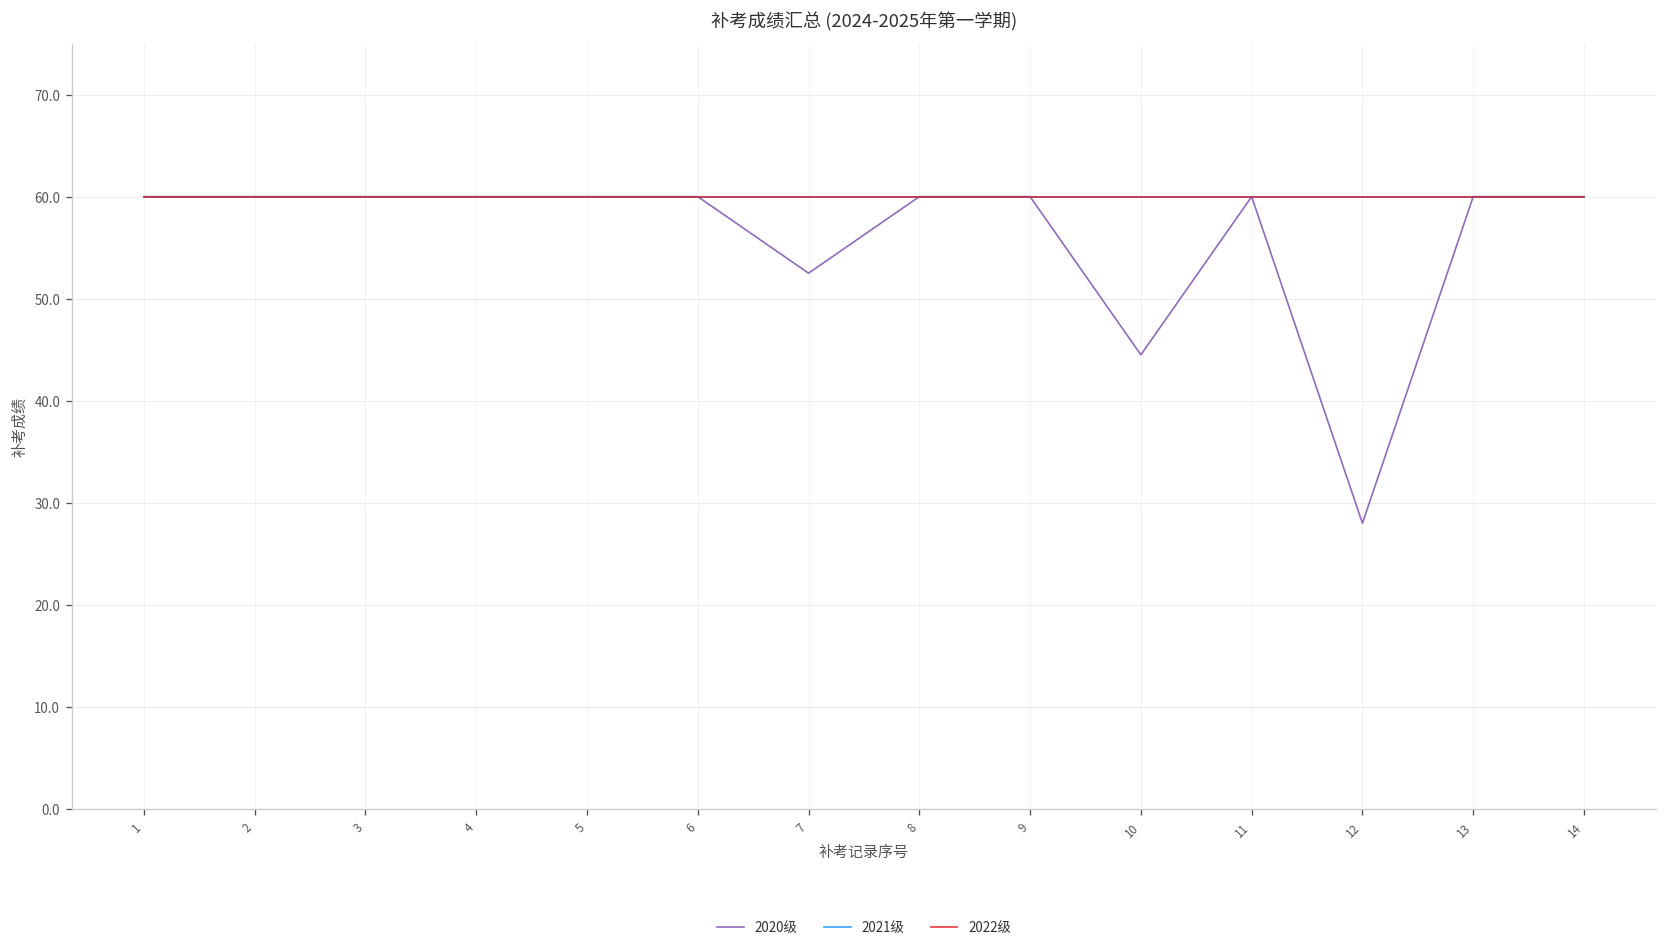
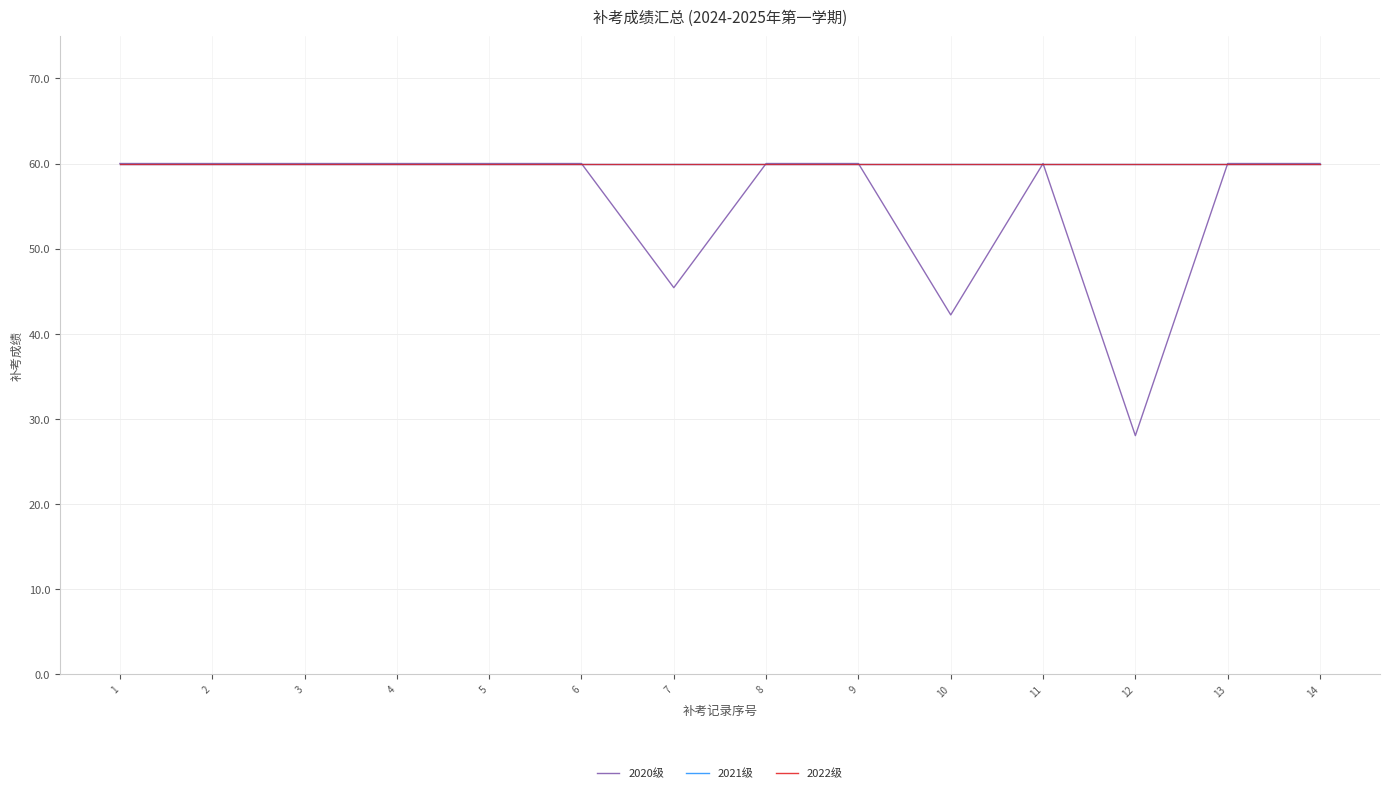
  {
    "2020级": {
-     "7": 53,
-     "10": 45,
+     "7": 45,
+     "10": 42,
      "12": 28
    },
    "2022级": {
      "7": 60,
      "10": 60,
      "12": 60
    }
  }
